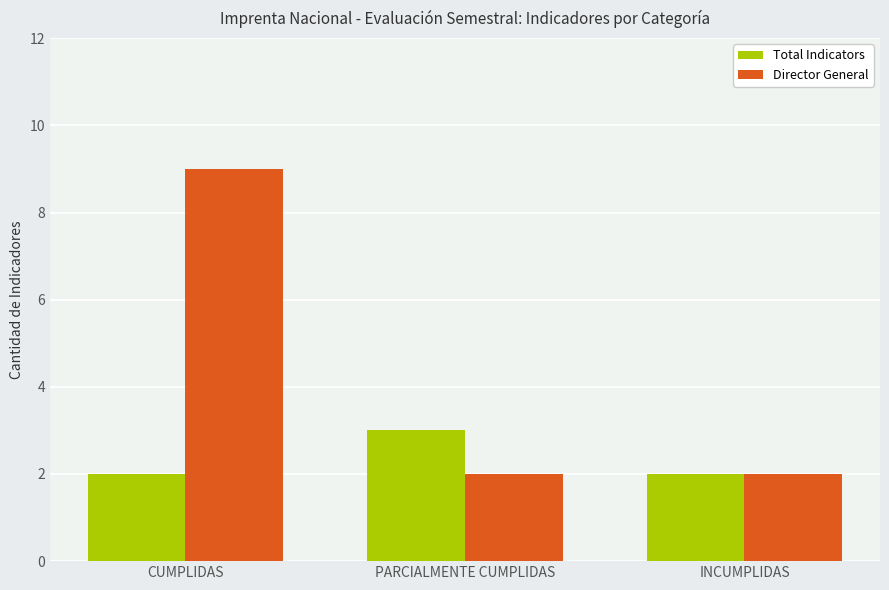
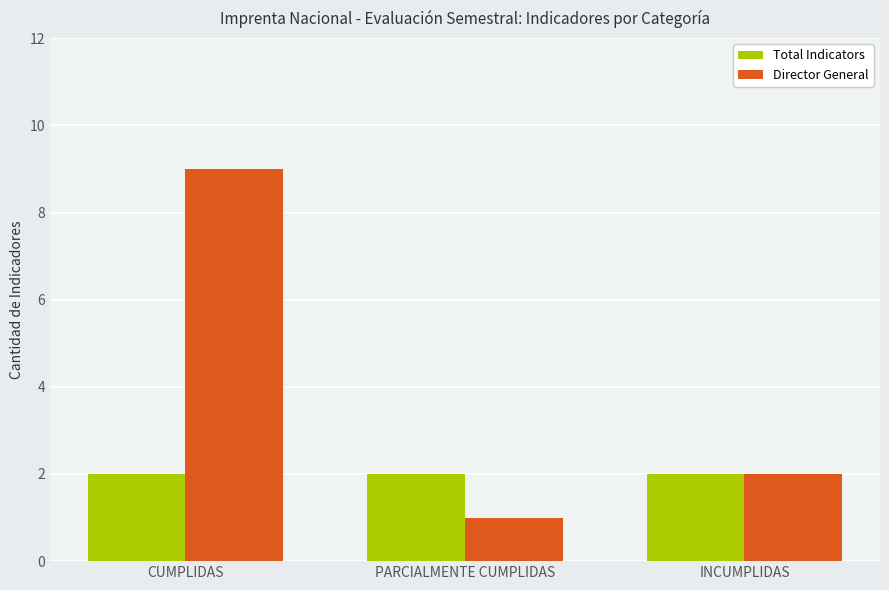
  {
    "Total Indicators": {
      "CUMPLIDAS": 2,
-     "PARCIALMENTE CUMPLIDAS": 3,
+     "PARCIALMENTE CUMPLIDAS": 2,
      "INCUMPLIDAS": 2
    },
    "Director General": {
      "CUMPLIDAS": 9,
-     "PARCIALMENTE CUMPLIDAS": 2,
+     "PARCIALMENTE CUMPLIDAS": 1,
      "INCUMPLIDAS": 2
    }
  }
